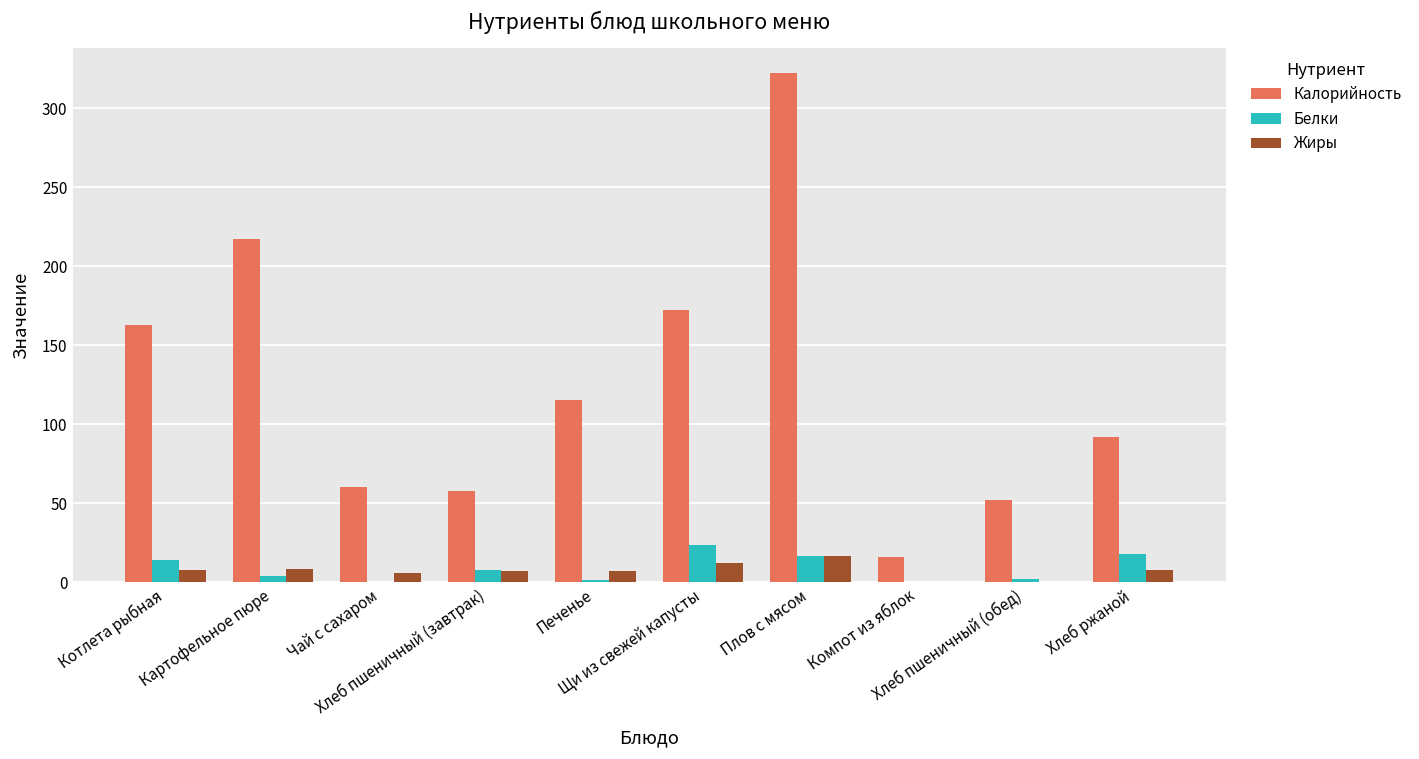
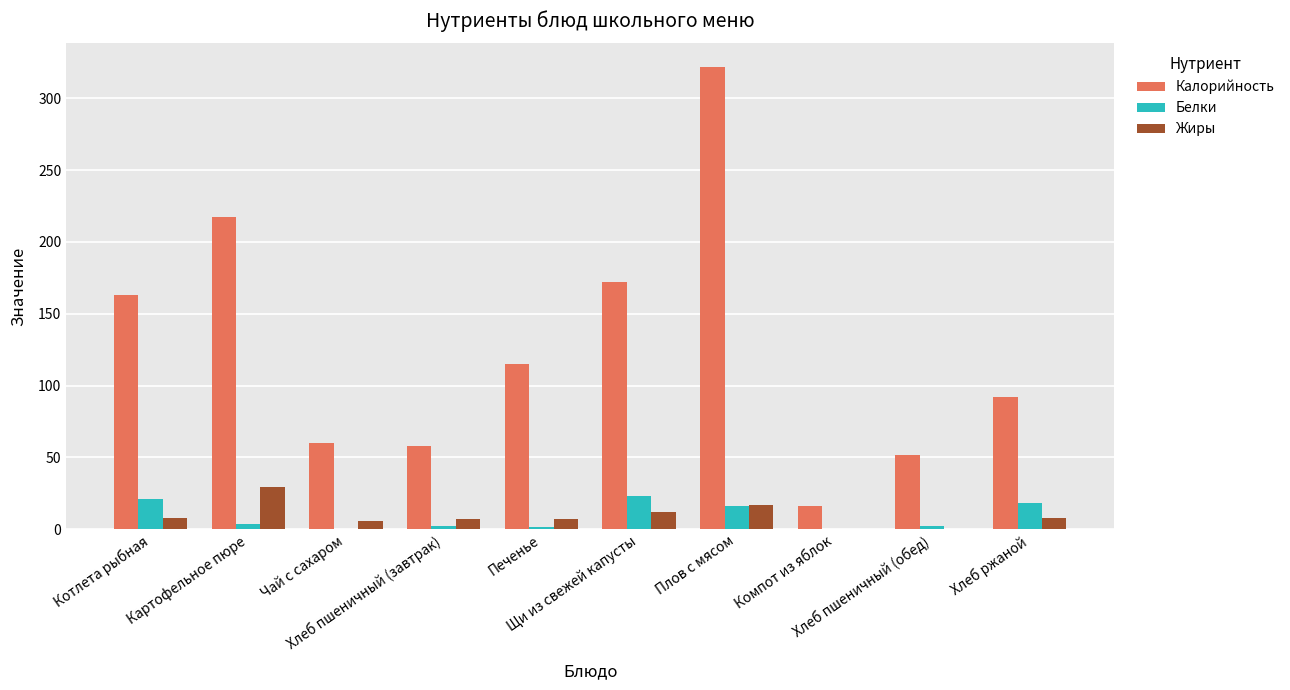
  {
    "Калорийность": {
      "Котлета рыбная": 163,
      "Картофельное пюре": 217,
      "Чай с сахаром": 60,
      "Хлеб пшеничный (завтрак)": 58,
      "Печенье": 115,
      "Щи из свежей капусты": 172,
      "Плов с мясом": 322,
      "Компот из яблок": 16,
      "Хлеб пшеничный (обед)": 52,
      "Хлеб ржаной": 92
    },
    "Белки": {
-     "Котлета рыбная": 14,
+     "Котлета рыбная": 21,
      "Картофельное пюре": 4,
      "Чай с сахаром": 0,
-     "Хлеб пшеничный (завтрак)": 8,
+     "Хлеб пшеничный (завтрак)": 2,
      "Щи из свежей капусты": 23,
      "Плов с мясом": 17,
      "Хлеб пшеничный (обед)": 2,
      "Хлеб ржаной": 18
    },
    "Жиры": {
      "Котлета рыбная": 8,
-     "Картофельное пюре": 8,
+     "Картофельное пюре": 29,
      "Чай с сахаром": 6,
      "Хлеб пшеничный (завтрак)": 7,
      "Печенье": 7,
      "Щи из свежей капусты": 12,
      "Плов с мясом": 17,
      "Компот из яблок": 0,
      "Хлеб пшеничный (обед)": 0,
      "Хлеб ржаной": 8
    }
  }
